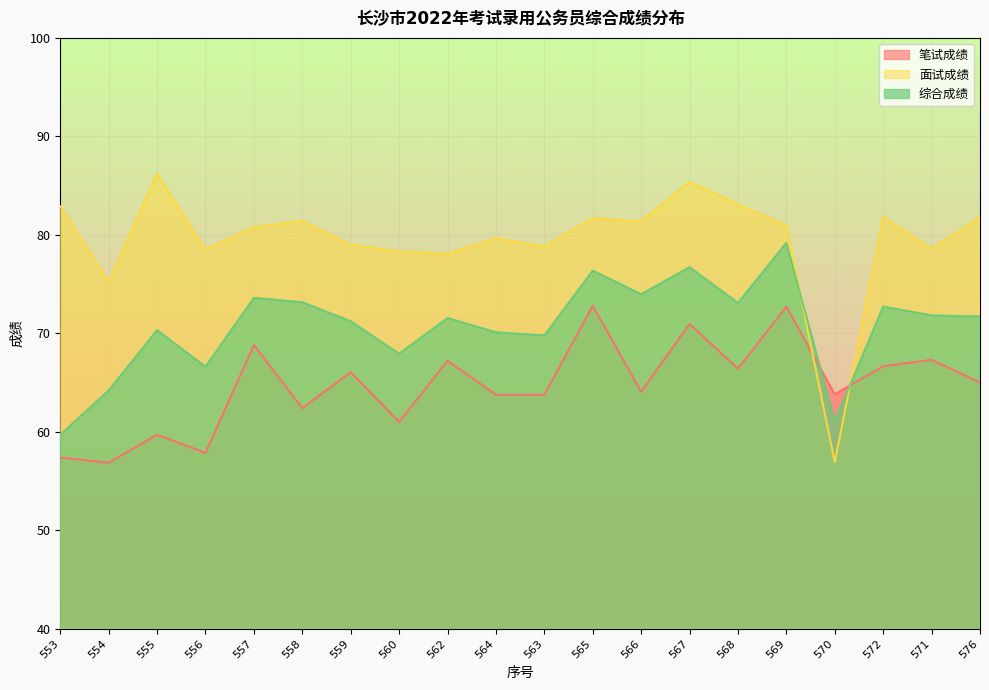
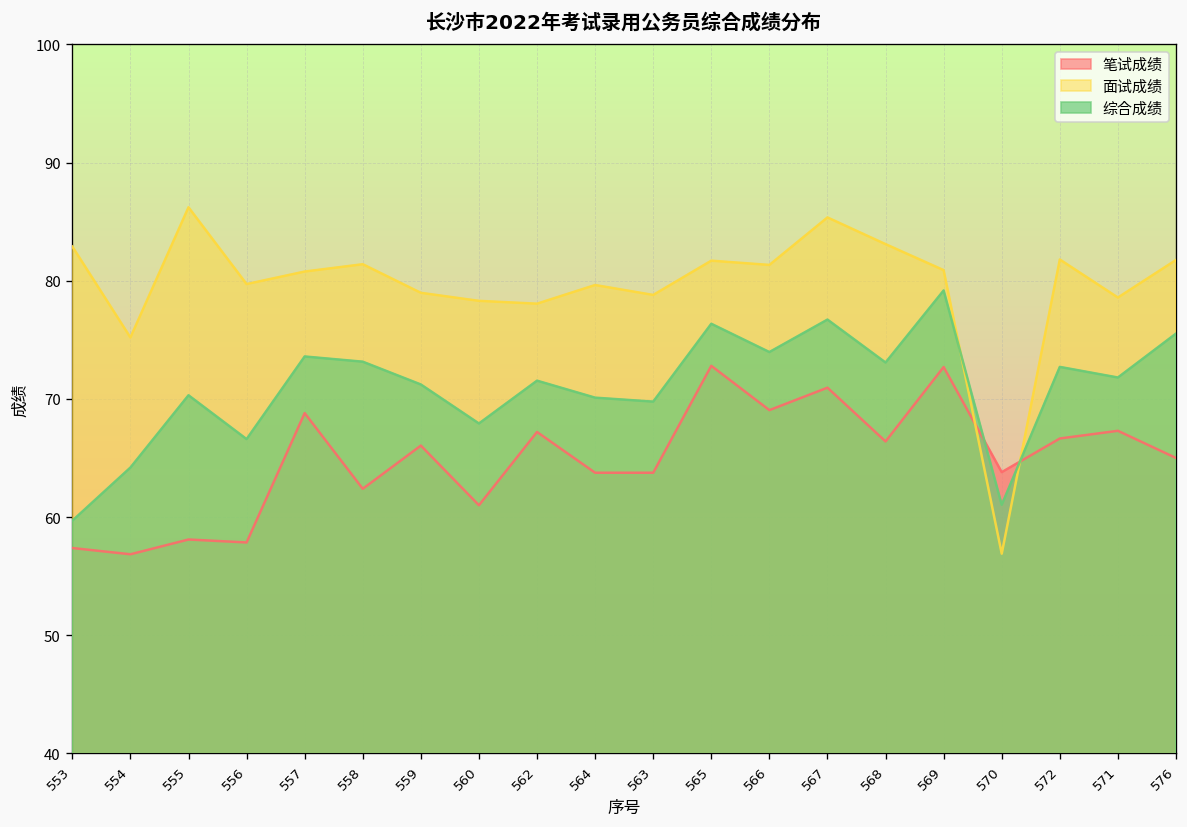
  {
    "笔试成绩": {
      "553": 57,
      "554": 57,
-     "555": 60,
+     "555": 58,
      "556": 58,
      "557": 69,
      "558": 62,
      "559": 66,
      "560": 61,
      "562": 67,
      "564": 64,
      "563": 64,
      "565": 73,
-     "566": 64,
+     "566": 69,
      "567": 71,
      "568": 66,
      "569": 73,
      "570": 64,
      "572": 67,
      "571": 67,
      "576": 65
    },
    "面试成绩": {
      "553": 83,
      "554": 75,
      "555": 86,
-     "556": 78,
+     "556": 80,
      "557": 81,
      "558": 81,
      "559": 79,
      "560": 78,
      "562": 78,
      "564": 80,
      "563": 79,
      "565": 82,
      "566": 81,
      "567": 85,
      "568": 83,
      "569": 81,
      "570": 57,
      "572": 82,
      "571": 79,
      "576": 82
    },
    "综合成绩": {
      "553": 60,
      "554": 64,
      "555": 70,
      "556": 67,
      "557": 74,
      "558": 73,
      "559": 71,
      "560": 68,
      "562": 72,
      "564": 70,
      "563": 70,
      "565": 76,
      "566": 74,
      "567": 77,
      "568": 73,
      "569": 79,
      "570": 61,
      "572": 73,
      "571": 72,
-     "576": 72
+     "576": 76
    }
  }
